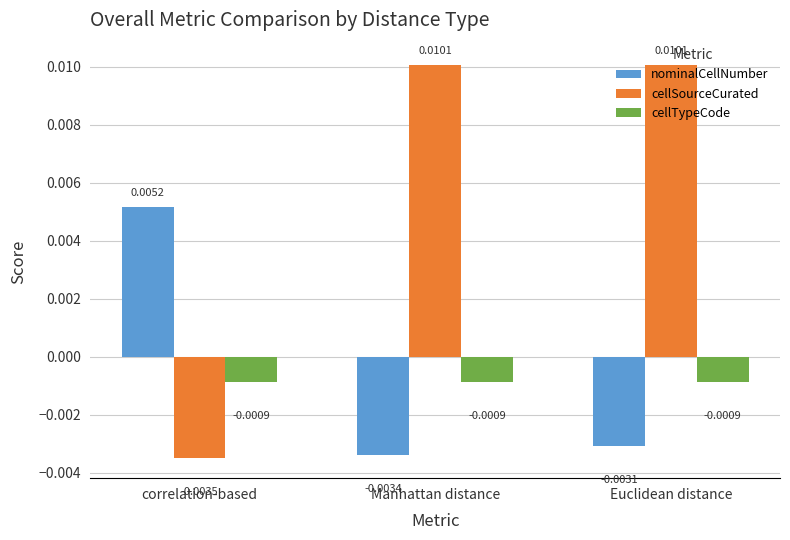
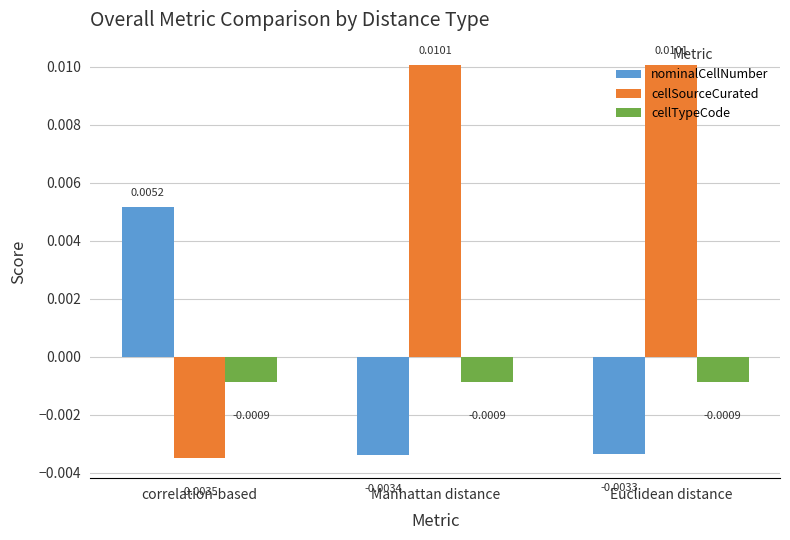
  {
    "nominalCellNumber": {
      "correlation-based": 0.0052,
-     "Euclidean distance": -0.0031
+     "Euclidean distance": -0.0033
    },
    "cellSourceCurated": {
      "Manhattan distance": 0.0101,
      "Euclidean distance": 0.0101
    }
  }
